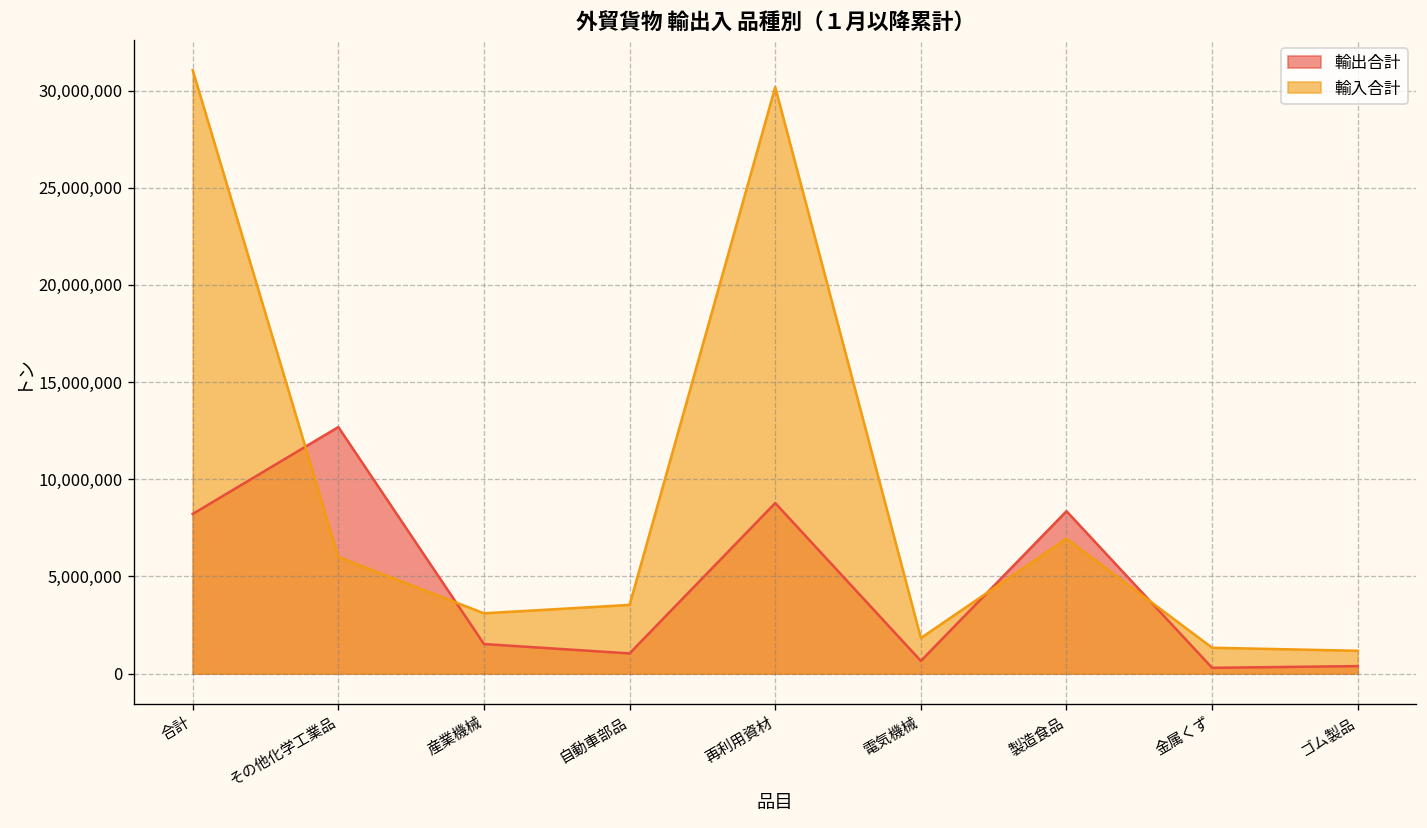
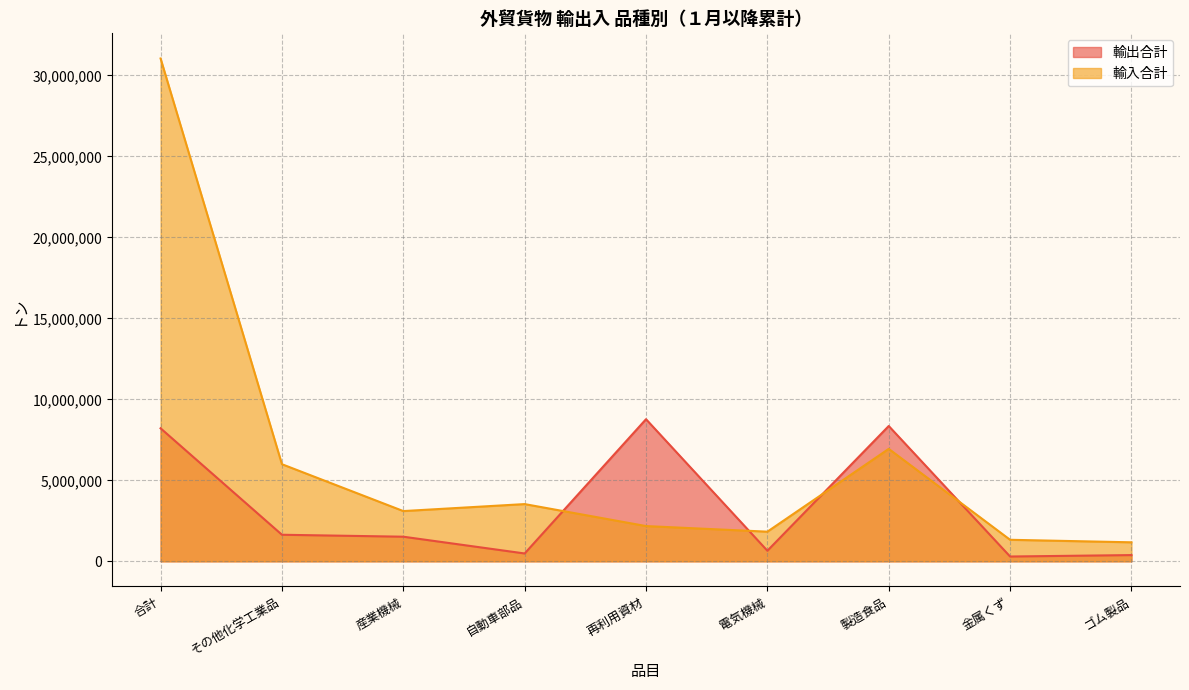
  {
    "輸出合計": {
      "合計": "8,200,000",
-     "その他化学工業品": "12,700,000",
+     "その他化学工業品": "1,600,000",
      "産業機械": "1,500,000",
-     "自動車部品": "1,000,000",
+     "自動車部品": "500,000",
      "再利用資材": "8,800,000",
      "電気機械": "700,000",
      "製造食品": "8,400,000",
      "金属くず": "300,000",
      "ゴム製品": "400,000"
    },
    "輸入合計": {
      "合計": "31,000,000",
      "その他化学工業品": "6,000,000",
      "産業機械": "3,100,000",
      "自動車部品": "3,500,000",
-     "再利用資材": "30,200,000",
+     "再利用資材": "2,200,000",
      "電気機械": "1,800,000",
      "製造食品": "6,900,000",
      "金属くず": "1,300,000",
      "ゴム製品": "1,200,000"
    }
  }
